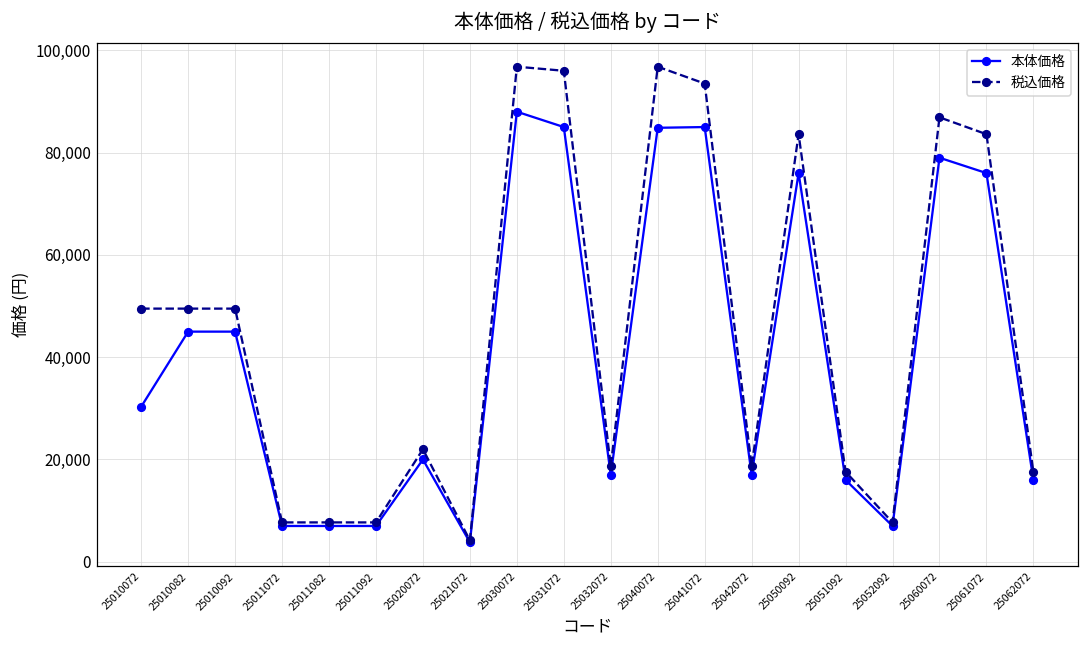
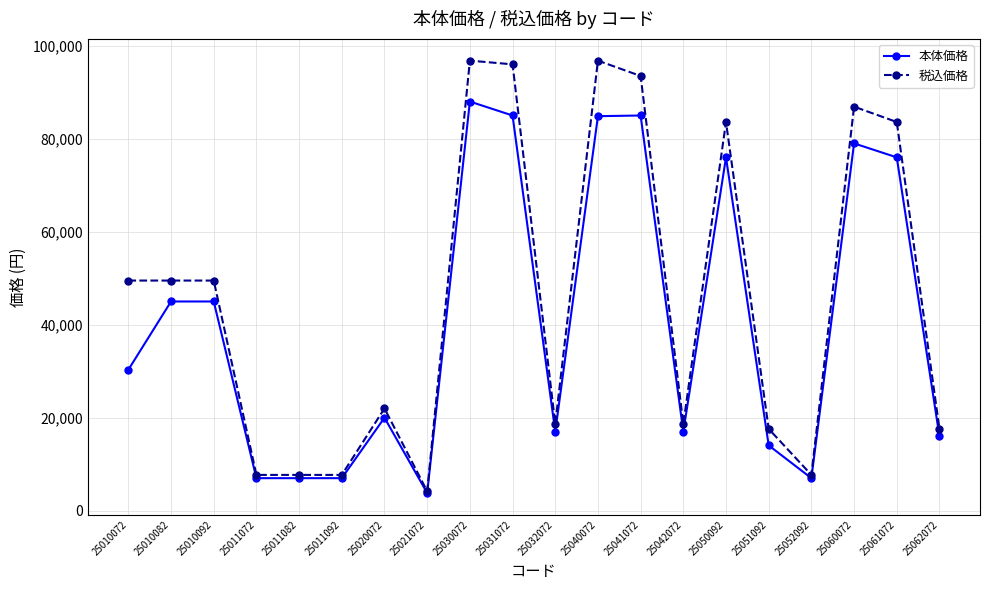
  {
    "本体価格": {
      "25010072": "30,000",
      "25010082": "45,000",
      "25010092": "45,000",
      "25011072": "7,000",
      "25011082": "7,000",
      "25011092": "7,000",
      "25020072": "20,000",
      "25030072": "88,000",
      "25031072": "85,000",
      "25032072": "17,000",
      "25040072": "85,000",
      "25041072": "85,000",
      "25042072": "17,000",
      "25050092": "76,000",
-     "25051092": "16,000",
+     "25051092": "14,000",
      "25052092": "7,000",
      "25060072": "79,000",
      "25061072": "76,000",
      "25062072": "16,000"
    },
    "税込価格": {
      "25010072": "50,000",
      "25010082": "50,000",
      "25010092": "50,000",
      "25011072": "8,000",
      "25011082": "8,000",
      "25011092": "8,000",
      "25020072": "22,000",
      "25030072": "97,000",
      "25031072": "96,000",
      "25032072": "19,000",
      "25040072": "97,000",
      "25041072": "94,000",
      "25042072": "19,000",
      "25050092": "84,000",
      "25051092": "18,000",
      "25052092": "8,000",
      "25060072": "87,000",
      "25061072": "84,000",
      "25062072": "18,000"
    }
  }
